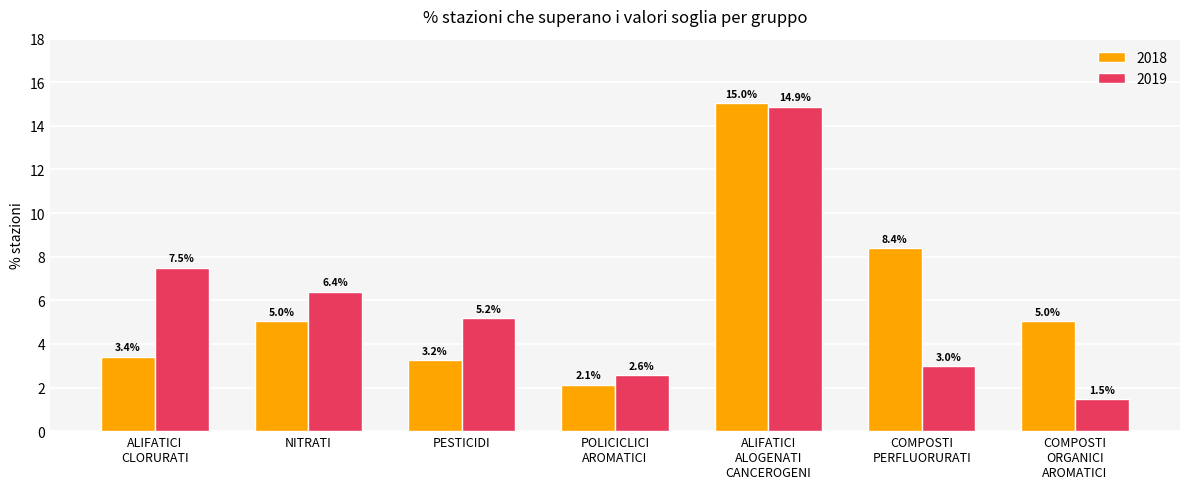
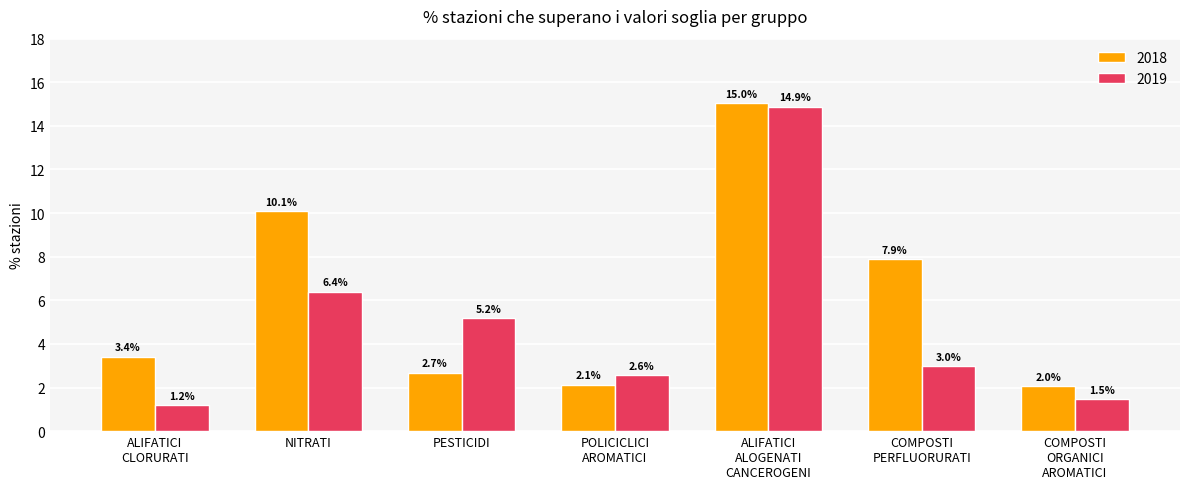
  {
    "2018": {
      "ALIFATICI CLORURATI": "3.4%",
-     "NITRATI": "5.0%",
-     "PESTICIDI": "3.2%",
+     "NITRATI": "10.1%",
+     "PESTICIDI": "2.7%",
      "POLICICLICI AROMATICI": "2.1%",
      "ALIFATICI ALOGENATI CANCEROGENI": "15.0%",
-     "COMPOSTI PERFLUORURATI": "8.4%",
-     "COMPOSTI ORGANICI AROMATICI": "5.0%"
+     "COMPOSTI PERFLUORURATI": "7.9%",
+     "COMPOSTI ORGANICI AROMATICI": "2.0%"
    },
    "2019": {
-     "ALIFATICI CLORURATI": "7.5%",
+     "ALIFATICI CLORURATI": "1.2%",
      "NITRATI": "6.4%",
      "PESTICIDI": "5.2%",
      "POLICICLICI AROMATICI": "2.6%",
      "ALIFATICI ALOGENATI CANCEROGENI": "14.9%",
      "COMPOSTI PERFLUORURATI": "3.0%",
      "COMPOSTI ORGANICI AROMATICI": "1.5%"
    }
  }
